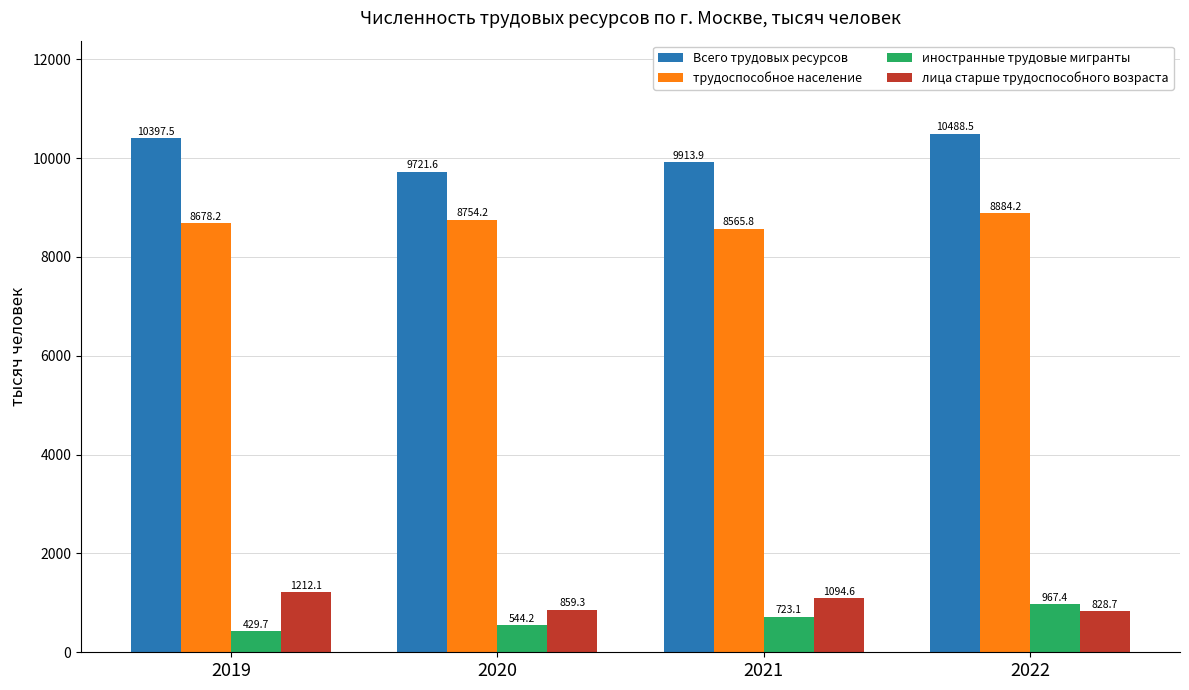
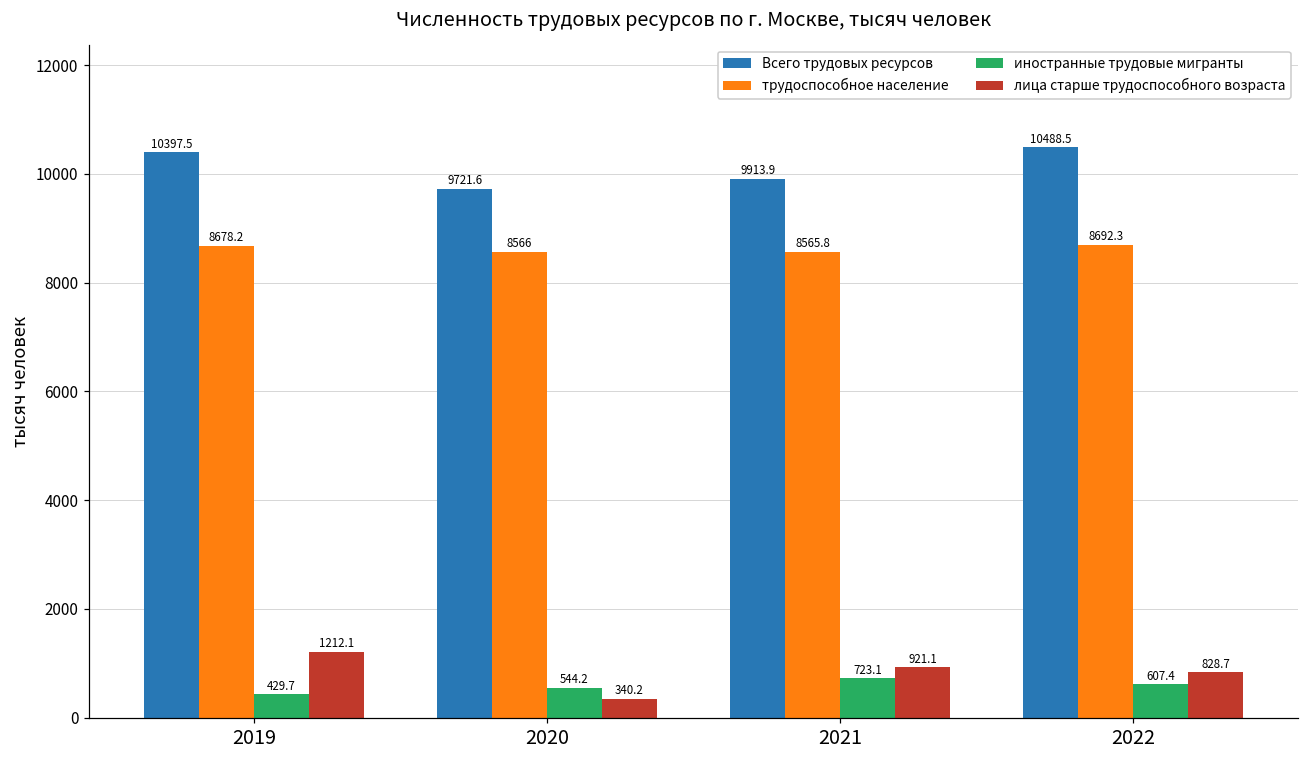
  {
    "Всего трудовых ресурсов": {
      "2019": 10397.5,
      "2020": 9721.6,
      "2021": 9913.9,
      "2022": 10488.5
    },
    "трудоспособное население": {
      "2019": 8678.2,
-     "2020": 8754.2,
+     "2020": 8566,
      "2021": 8565.8,
-     "2022": 8884.2
+     "2022": 8692.3
    },
    "иностранные трудовые мигранты": {
      "2019": 429.7,
      "2020": 544.2,
      "2021": 723.1,
-     "2022": 967.4
+     "2022": 607.4
    },
    "лица старше трудоспособного возраста": {
      "2019": 1212.1,
-     "2020": 859.3,
-     "2021": 1094.6,
+     "2020": 340.2,
+     "2021": 921.1,
      "2022": 828.7
    }
  }
